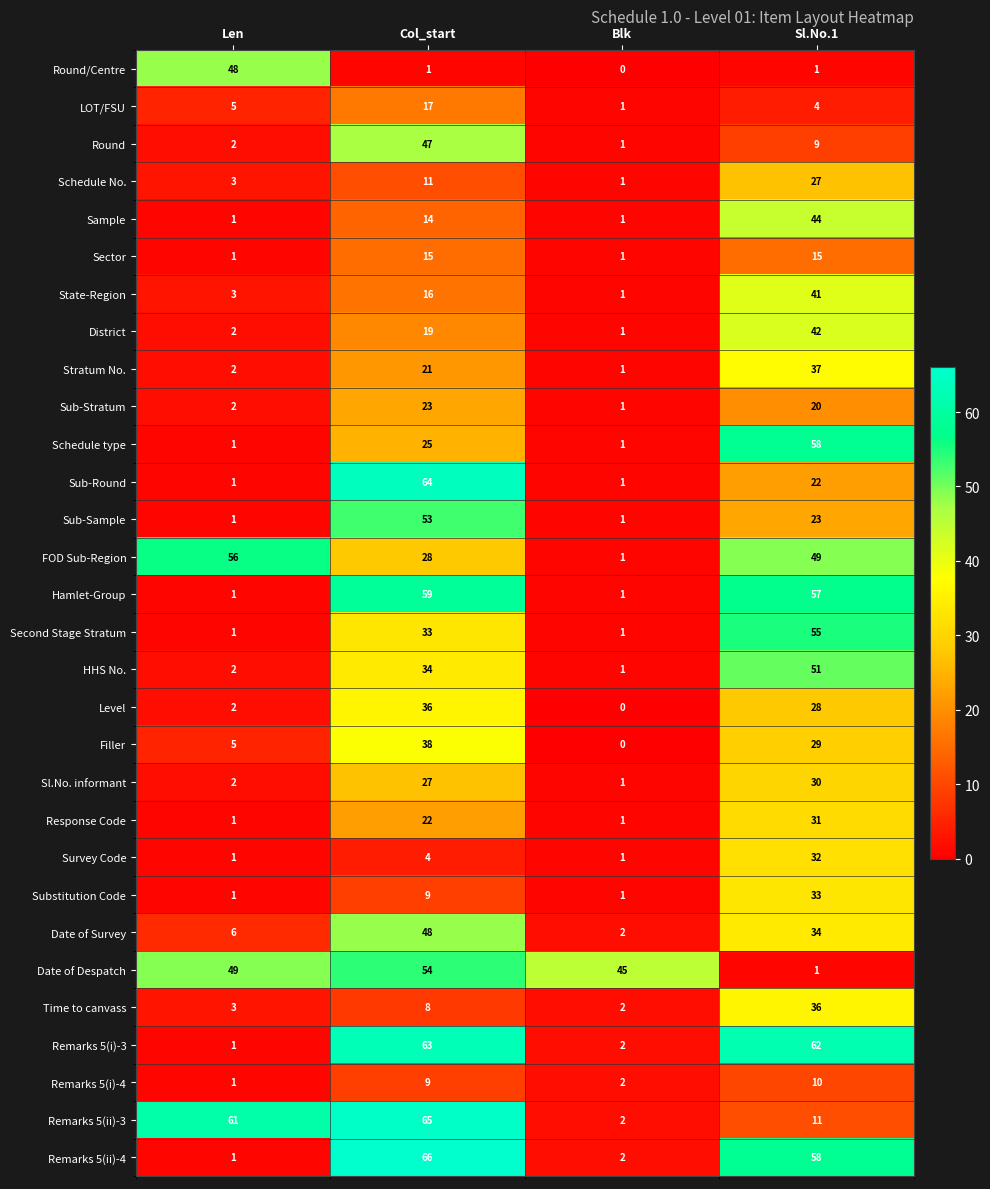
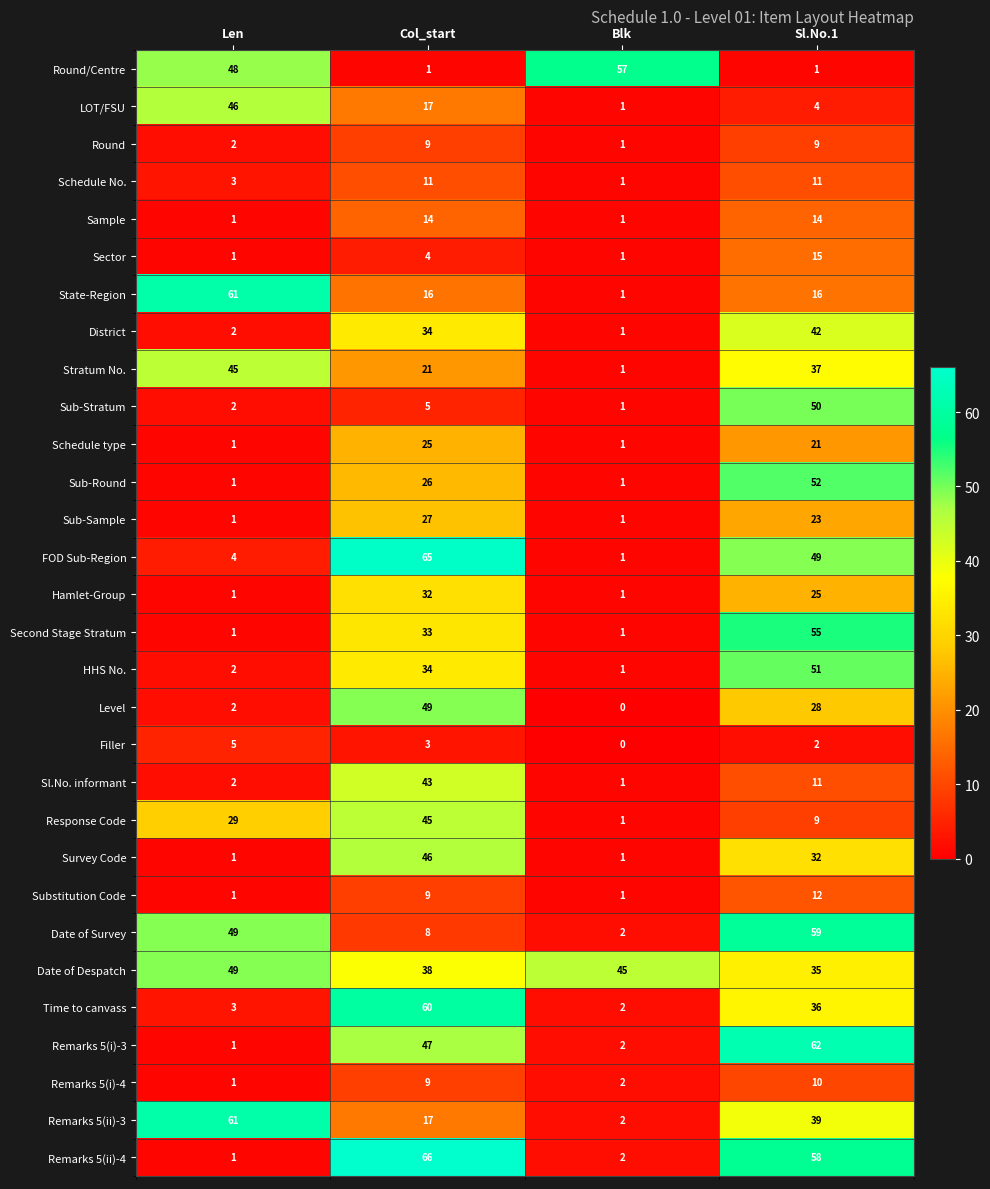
  {
    "Round/Centre": {
      "Len": 48,
      "Col_start": 1,
-     "Blk": 0,
+     "Blk": 57,
      "Sl.No.1": 1
    },
    "LOT/FSU": {
-     "Len": 5,
+     "Len": 46,
      "Col_start": 17,
      "Blk": 1,
      "Sl.No.1": 4
    },
    "Round": {
      "Len": 2,
-     "Col_start": 47,
+     "Col_start": 9,
      "Blk": 1,
      "Sl.No.1": 9
    },
    "Schedule No.": {
      "Len": 3,
      "Col_start": 11,
      "Blk": 1,
-     "Sl.No.1": 27
+     "Sl.No.1": 11
    },
    "Sample": {
      "Len": 1,
      "Col_start": 14,
      "Blk": 1,
-     "Sl.No.1": 44
+     "Sl.No.1": 14
    },
    "Sector": {
      "Len": 1,
-     "Col_start": 15,
+     "Col_start": 4,
      "Blk": 1,
      "Sl.No.1": 15
    },
    "State-Region": {
-     "Len": 3,
+     "Len": 61,
      "Col_start": 16,
      "Blk": 1,
-     "Sl.No.1": 41
+     "Sl.No.1": 16
    },
    "District": {
      "Len": 2,
-     "Col_start": 19,
+     "Col_start": 34,
      "Blk": 1,
      "Sl.No.1": 42
    },
    "Stratum No.": {
-     "Len": 2,
+     "Len": 45,
      "Col_start": 21,
      "Blk": 1,
      "Sl.No.1": 37
    },
    "Sub-Stratum": {
      "Len": 2,
-     "Col_start": 23,
+     "Col_start": 5,
      "Blk": 1,
-     "Sl.No.1": 20
+     "Sl.No.1": 50
    },
    "Schedule type": {
      "Len": 1,
      "Col_start": 25,
      "Blk": 1,
-     "Sl.No.1": 58
+     "Sl.No.1": 21
    },
    "Sub-Round": {
      "Len": 1,
-     "Col_start": 64,
+     "Col_start": 26,
      "Blk": 1,
-     "Sl.No.1": 22
+     "Sl.No.1": 52
    },
    "Sub-Sample": {
      "Len": 1,
-     "Col_start": 53,
+     "Col_start": 27,
      "Blk": 1,
      "Sl.No.1": 23
    },
    "FOD Sub-Region": {
-     "Len": 56,
-     "Col_start": 28,
+     "Len": 4,
+     "Col_start": 65,
      "Blk": 1,
      "Sl.No.1": 49
    },
    "Hamlet-Group": {
      "Len": 1,
-     "Col_start": 59,
+     "Col_start": 32,
      "Blk": 1,
-     "Sl.No.1": 57
+     "Sl.No.1": 25
    },
    "Second Stage Stratum": {
      "Len": 1,
      "Col_start": 33,
      "Blk": 1,
      "Sl.No.1": 55
    },
    "HHS No.": {
      "Len": 2,
      "Col_start": 34,
      "Blk": 1,
      "Sl.No.1": 51
    },
    "Level": {
      "Len": 2,
-     "Col_start": 36,
+     "Col_start": 49,
      "Blk": 0,
      "Sl.No.1": 28
    },
    "Filler": {
      "Len": 5,
-     "Col_start": 38,
+     "Col_start": 3,
      "Blk": 0,
-     "Sl.No.1": 29
+     "Sl.No.1": 2
    },
    "Sl.No. informant": {
      "Len": 2,
-     "Col_start": 27,
+     "Col_start": 43,
      "Blk": 1,
-     "Sl.No.1": 30
+     "Sl.No.1": 11
    },
    "Response Code": {
-     "Len": 1,
-     "Col_start": 22,
+     "Len": 29,
+     "Col_start": 45,
      "Blk": 1,
-     "Sl.No.1": 31
+     "Sl.No.1": 9
    },
    "Survey Code": {
      "Len": 1,
-     "Col_start": 4,
+     "Col_start": 46,
      "Blk": 1,
      "Sl.No.1": 32
    },
    "Substitution Code": {
      "Len": 1,
      "Col_start": 9,
      "Blk": 1,
-     "Sl.No.1": 33
+     "Sl.No.1": 12
    },
    "Date of Survey": {
-     "Len": 6,
-     "Col_start": 48,
+     "Len": 49,
+     "Col_start": 8,
      "Blk": 2,
-     "Sl.No.1": 34
+     "Sl.No.1": 59
    },
    "Date of Despatch": {
      "Len": 49,
-     "Col_start": 54,
+     "Col_start": 38,
      "Blk": 45,
-     "Sl.No.1": 1
+     "Sl.No.1": 35
    },
    "Time to canvass": {
      "Len": 3,
-     "Col_start": 8,
+     "Col_start": 60,
      "Blk": 2,
      "Sl.No.1": 36
    },
    "Remarks 5(i)-3": {
      "Len": 1,
-     "Col_start": 63,
+     "Col_start": 47,
      "Blk": 2,
      "Sl.No.1": 62
    },
    "Remarks 5(i)-4": {
      "Len": 1,
      "Col_start": 9,
      "Blk": 2,
      "Sl.No.1": 10
    },
    "Remarks 5(ii)-3": {
      "Len": 61,
-     "Col_start": 65,
+     "Col_start": 17,
      "Blk": 2,
-     "Sl.No.1": 11
+     "Sl.No.1": 39
    },
    "Remarks 5(ii)-4": {
      "Len": 1,
      "Col_start": 66,
      "Blk": 2,
      "Sl.No.1": 58
    }
  }
